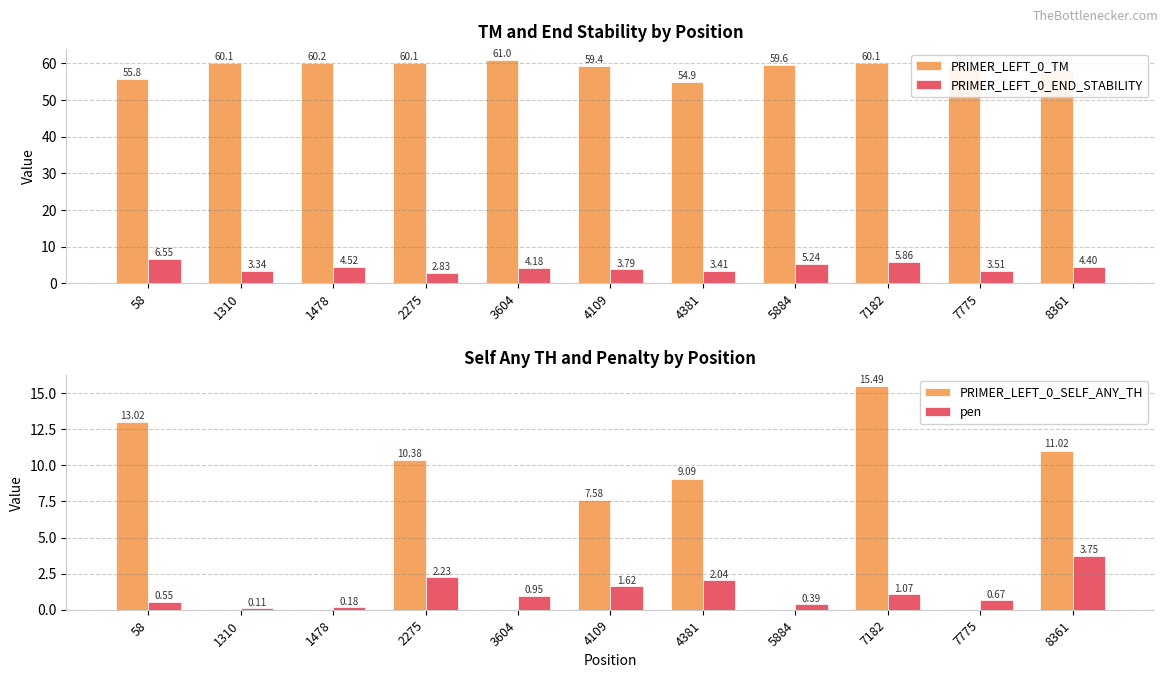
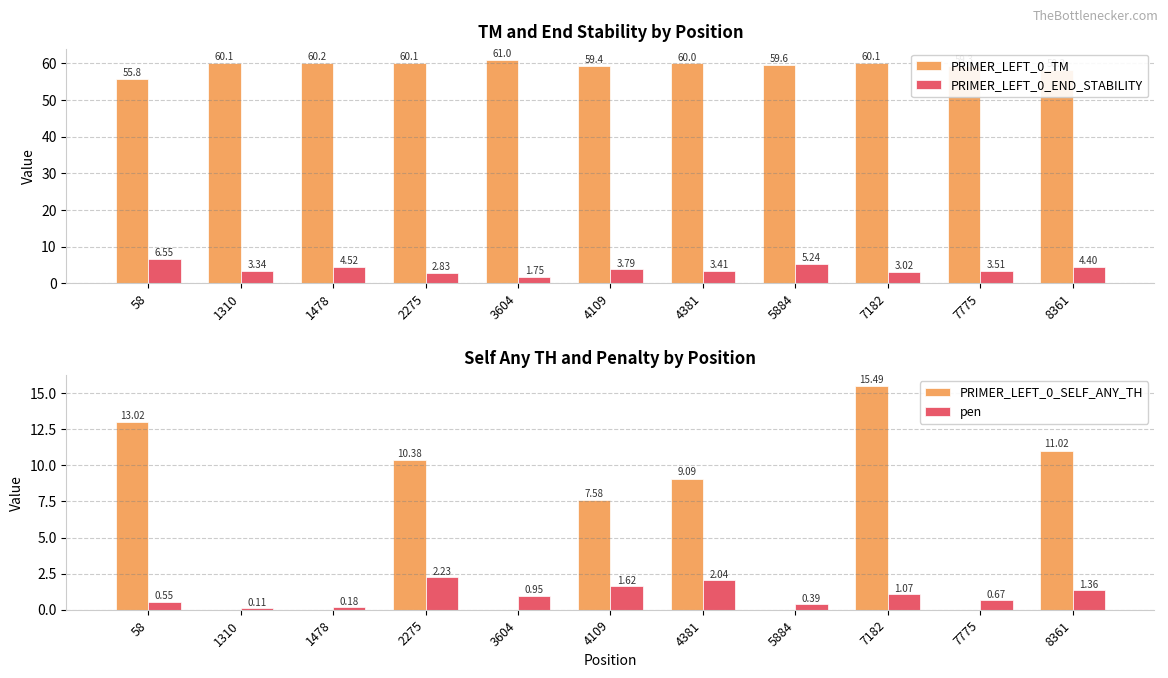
  {
    "TM and End Stability by Position": {
      "PRIMER_LEFT_0_TM": {
        "58": 55.8,
        "1310": 60.1,
        "1478": 60.2,
        "2275": 60.1,
        "3604": 61.0,
        "4109": 59.4,
-       "4381": 54.9,
+       "4381": 60.0,
        "5884": 59.6,
        "7182": 60.1
      },
      "PRIMER_LEFT_0_END_STABILITY": {
        "58": 6.55,
        "1310": 3.34,
        "1478": 4.52,
        "2275": 2.83,
-       "3604": 4.18,
+       "3604": 1.75,
        "4109": 3.79,
        "4381": 3.41,
        "5884": 5.24,
-       "7182": 5.86,
+       "7182": 3.02,
        "7775": 3.51,
        "8361": 4.40
      }
    },
    "Self Any TH and Penalty by Position": {
      "PRIMER_LEFT_0_SELF_ANY_TH": {
        "58": 13.02,
        "2275": 10.38,
        "4109": 7.58,
        "4381": 9.09,
        "7182": 15.49,
        "8361": 11.02
      },
      "pen": {
        "58": 0.55,
        "1310": 0.11,
        "1478": 0.18,
        "2275": 2.23,
        "3604": 0.95,
        "4109": 1.62,
        "4381": 2.04,
        "5884": 0.39,
        "7182": 1.07,
        "7775": 0.67,
-       "8361": 3.75
+       "8361": 1.36
      }
    }
  }
